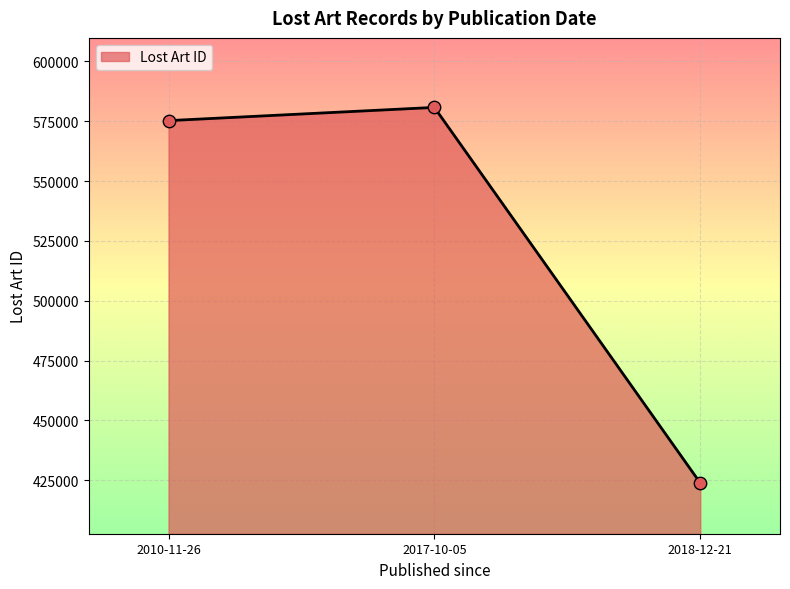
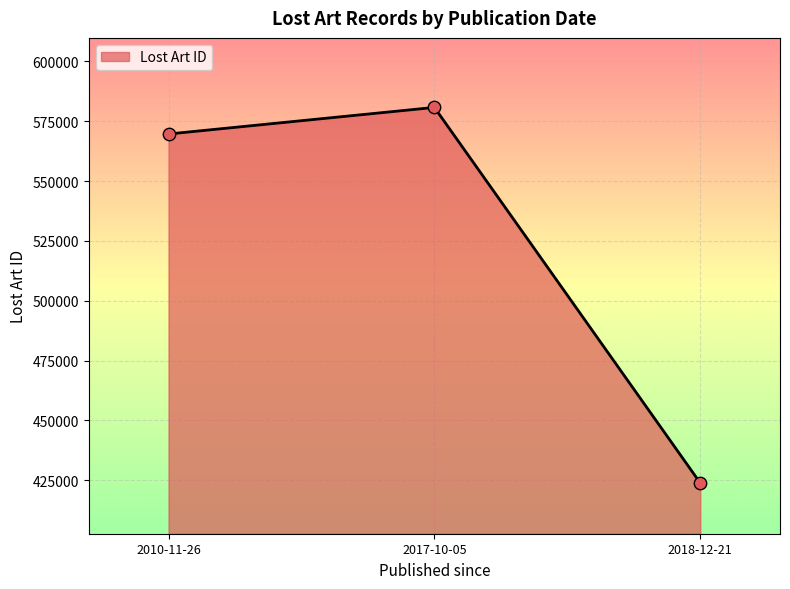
  {
-   "2010-11-26": 575000,
+   "2010-11-26": 570000,
    "2017-10-05": 581000,
    "2018-12-21": 424000
  }
